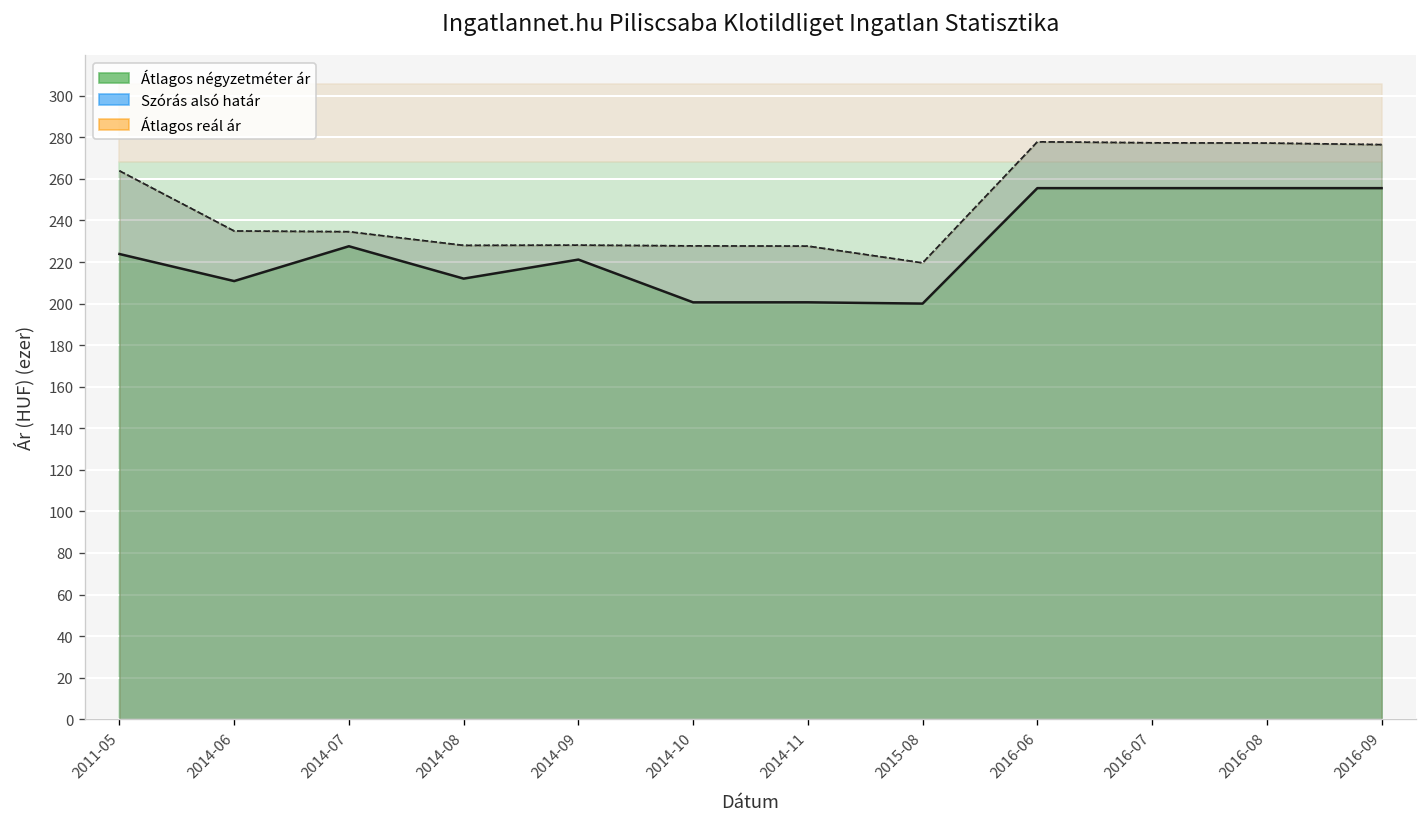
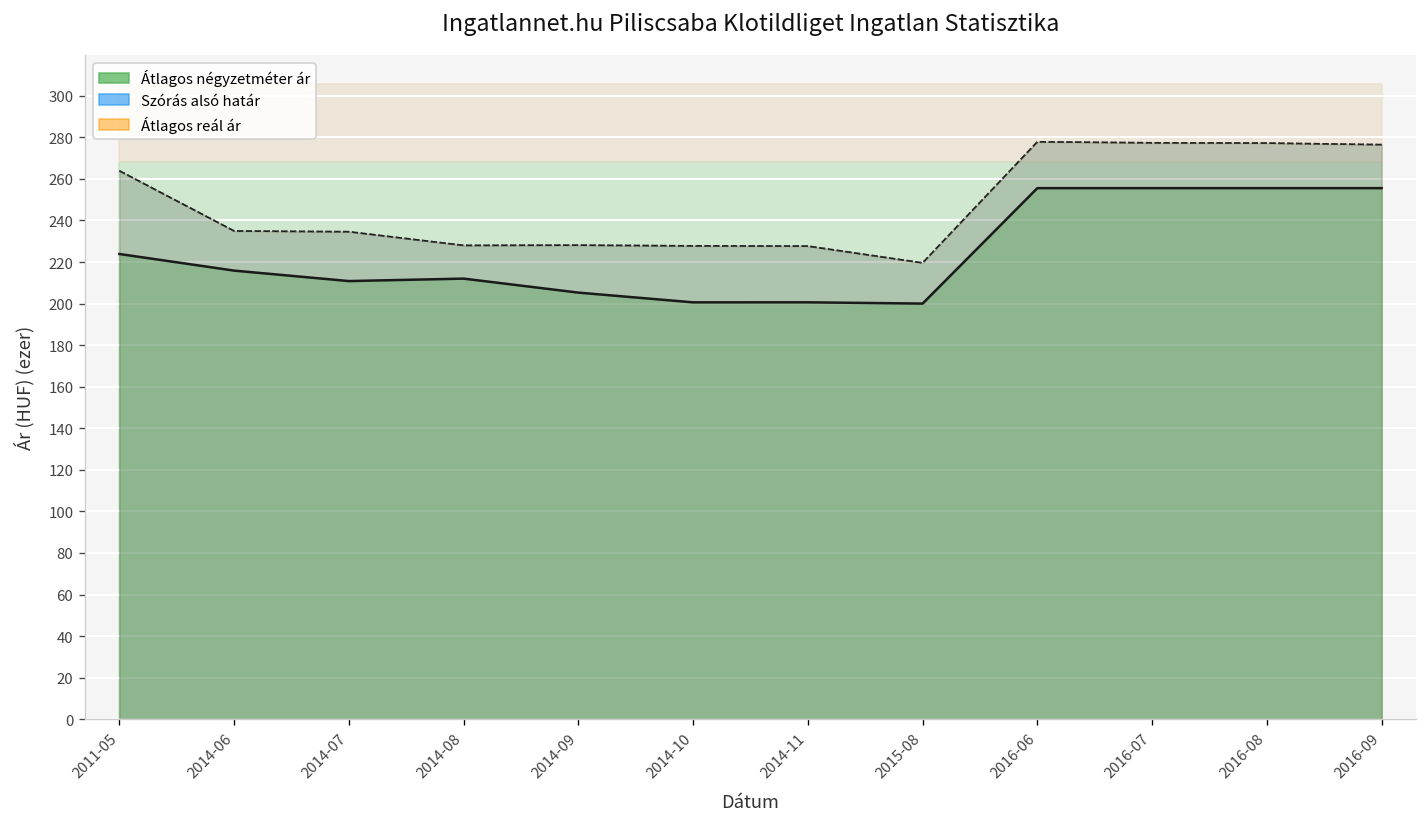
  {
    "Átlagos négyzetméter ár": {
      "2011-05": 224,
-     "2014-06": 211,
-     "2014-07": 228,
+     "2014-06": 216,
+     "2014-07": 211,
      "2014-08": 212,
-     "2014-09": 221,
+     "2014-09": 205,
      "2014-10": 201,
      "2014-11": 201,
      "2015-08": 200,
      "2016-06": 256,
      "2016-07": 256,
      "2016-08": 256,
      "2016-09": 256
    }
  }
